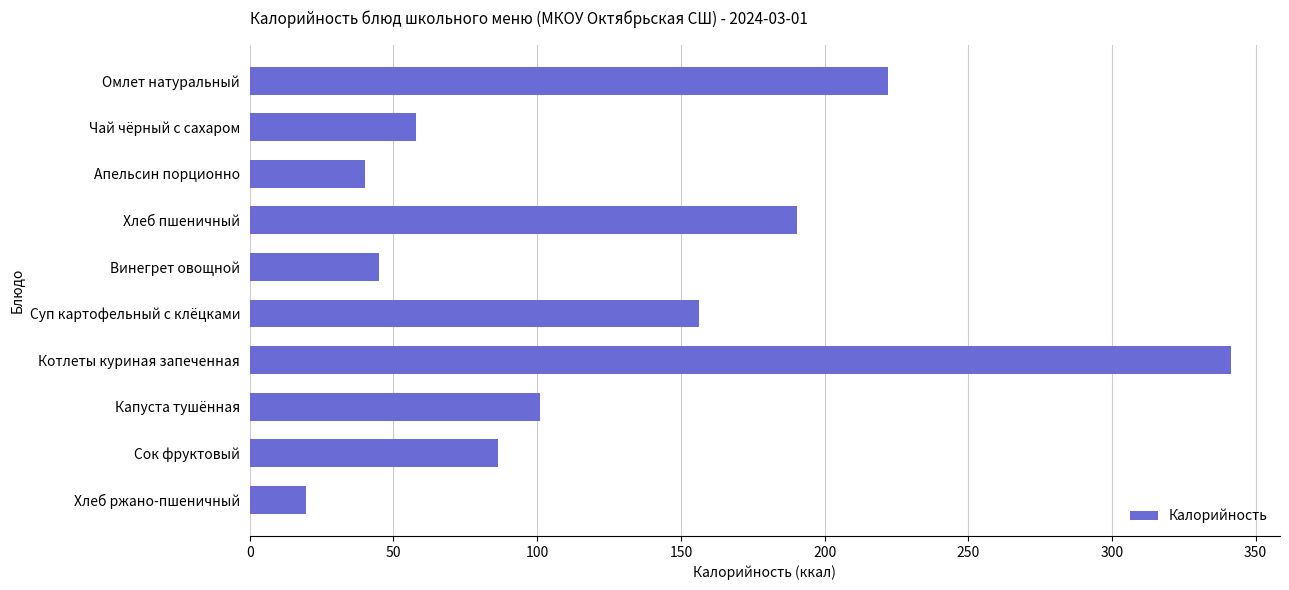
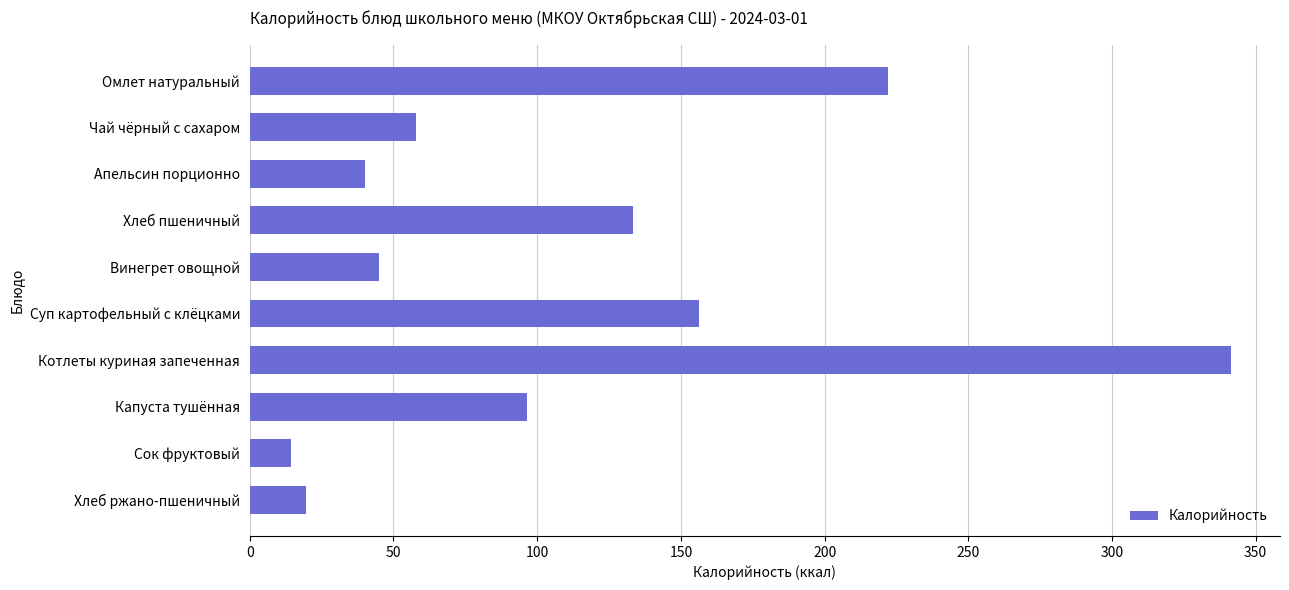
  {
    "Омлет натуральный": 222,
    "Чай чёрный с сахаром": 58,
    "Апельсин порционно": 40,
-   "Хлеб пшеничный": 190,
+   "Хлеб пшеничный": 133,
    "Винегрет овощной": 45,
    "Суп картофельный с клёцками": 156,
    "Котлеты куриная запеченная": 341,
-   "Капуста тушённая": 101,
-   "Сок фруктовый": 86,
+   "Капуста тушённая": 97,
+   "Сок фруктовый": 14,
    "Хлеб ржано-пшеничный": 19
  }
